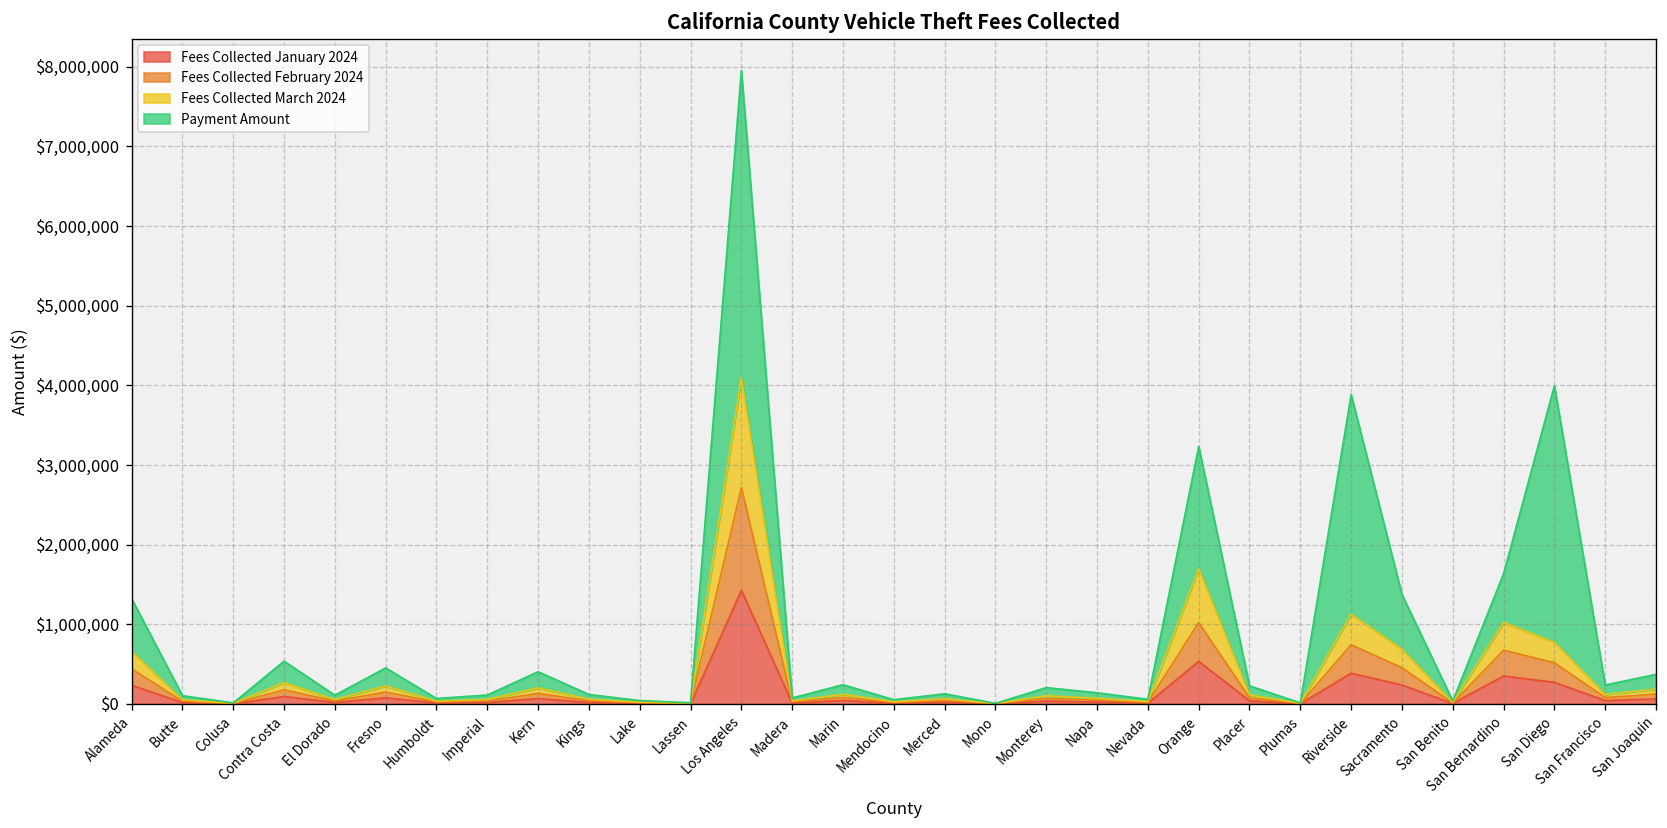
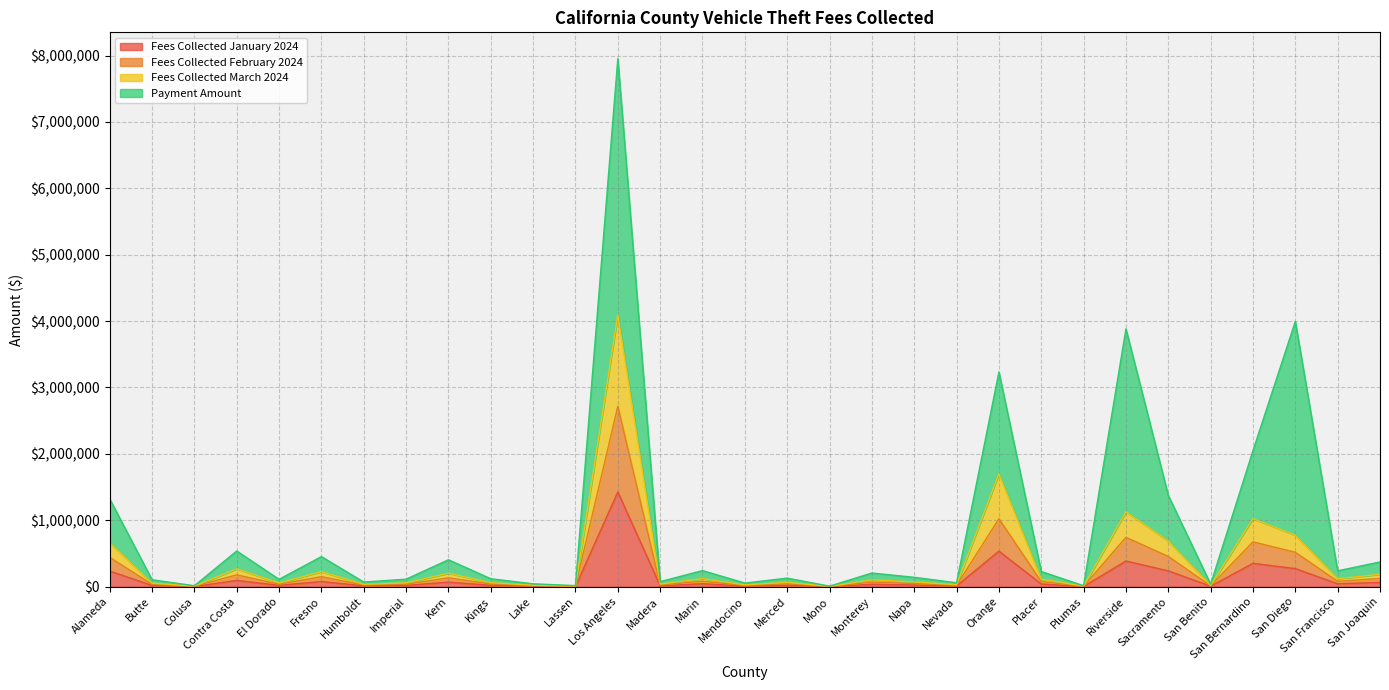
  {
    "Fees Collected March 2024": {
      "Alameda": "$200,000",
      "Contra Costa": "$100,000",
      "Fresno": "$100,000",
      "Kern": "$100,000",
      "Los Angeles": "$1,400,000",
      "Marin": "$0",
      "Orange": "$700,000",
      "Riverside": "$400,000",
      "Sacramento": "$200,000",
      "San Bernardino": "$300,000",
      "San Diego": "$300,000",
      "San Francisco": "$0",
      "San Joaquin": "$100,000"
    },
    "Payment Amount": {
      "Alameda": "$700,000",
      "Butte": "$100,000",
      "Contra Costa": "$300,000",
      "El Dorado": "$100,000",
      "Fresno": "$200,000",
      "Imperial": "$100,000",
      "Kern": "$200,000",
      "Kings": "$100,000",
      "Los Angeles": "$3,900,000",
      "Marin": "$100,000",
      "Merced": "$100,000",
      "Monterey": "$100,000",
      "Napa": "$100,000",
      "Orange": "$1,500,000",
      "Placer": "$100,000",
      "Riverside": "$2,800,000",
      "Sacramento": "$700,000",
-     "San Bernardino": "$600,000",
+     "San Bernardino": "$1,000,000",
      "San Diego": "$3,200,000",
      "San Francisco": "$100,000",
      "San Joaquin": "$200,000"
    }
  }
